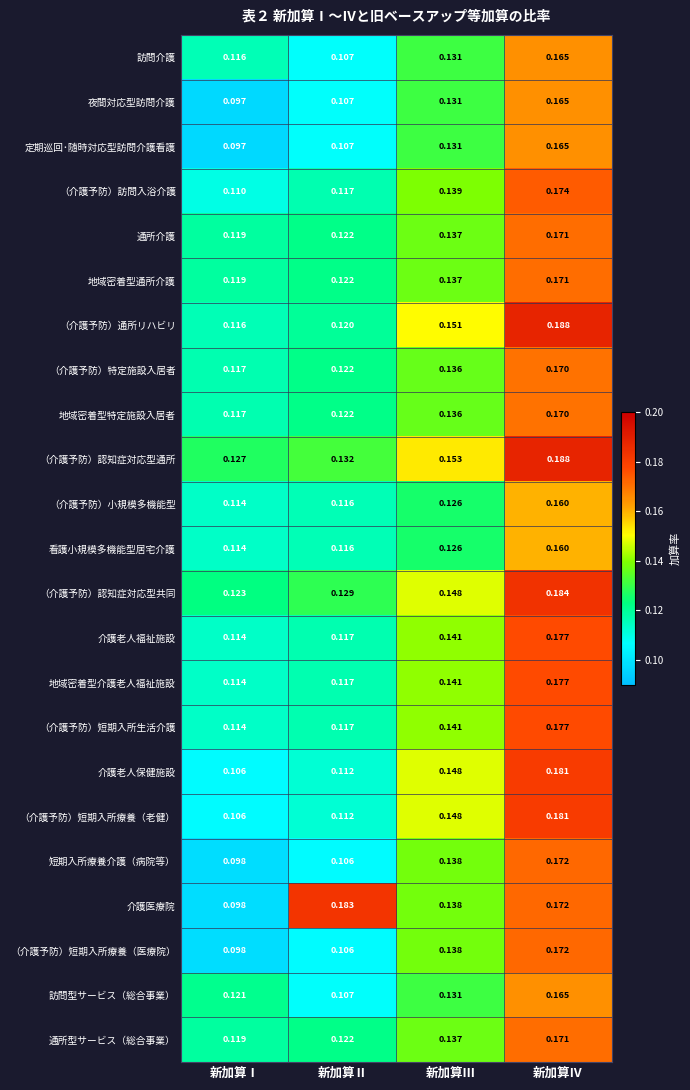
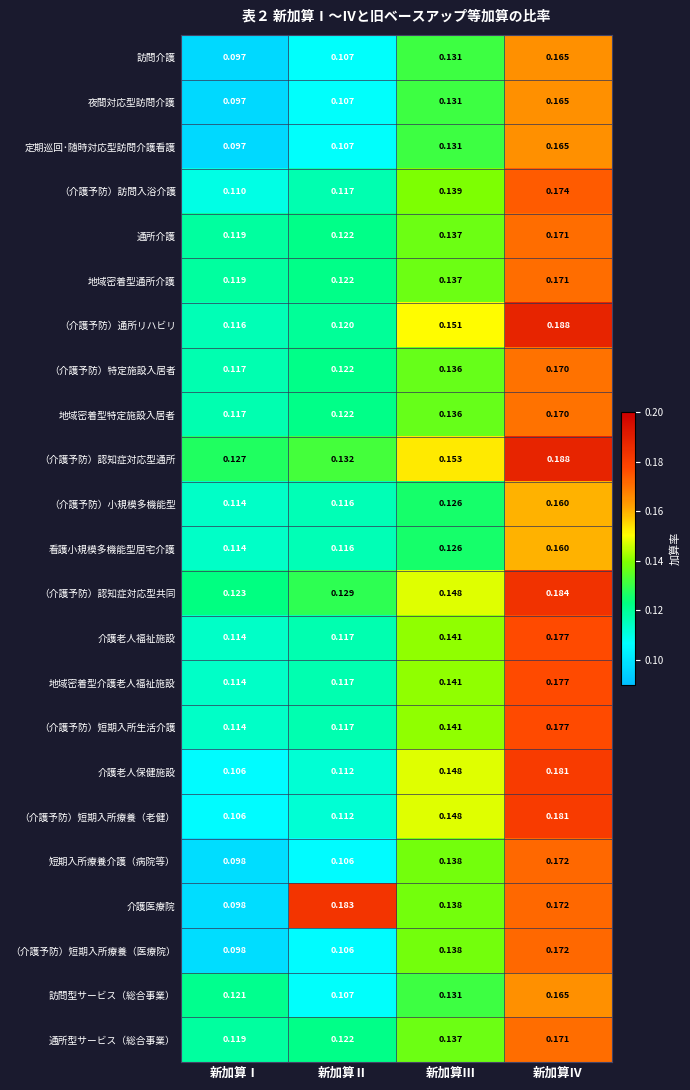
  {
    "訪問介護": {
-     "新加算Ⅰ": 0.116,
+     "新加算Ⅰ": 0.097,
      "新加算Ⅱ": 0.107,
      "新加算Ⅲ": 0.131,
      "新加算Ⅳ": 0.165
    },
    "夜間対応型訪問介護": {
      "新加算Ⅰ": 0.097,
      "新加算Ⅱ": 0.107,
      "新加算Ⅲ": 0.131,
      "新加算Ⅳ": 0.165
    },
    "定期巡回･随時対応型訪問介護看護": {
      "新加算Ⅰ": 0.097,
      "新加算Ⅱ": 0.107,
      "新加算Ⅲ": 0.131,
      "新加算Ⅳ": 0.165
    },
    "（介護予防）訪問入浴介護": {
      "新加算Ⅰ": 0.110,
      "新加算Ⅱ": 0.117,
      "新加算Ⅲ": 0.139,
      "新加算Ⅳ": 0.174
    },
    "通所介護": {
      "新加算Ⅰ": 0.119,
      "新加算Ⅱ": 0.122,
      "新加算Ⅲ": 0.137,
      "新加算Ⅳ": 0.171
    },
    "地域密着型通所介護": {
      "新加算Ⅰ": 0.119,
      "新加算Ⅱ": 0.122,
      "新加算Ⅲ": 0.137,
      "新加算Ⅳ": 0.171
    },
    "（介護予防）通所リハビリ": {
      "新加算Ⅰ": 0.116,
      "新加算Ⅱ": 0.120,
      "新加算Ⅲ": 0.151,
      "新加算Ⅳ": 0.188
    },
    "（介護予防）特定施設入居者": {
      "新加算Ⅰ": 0.117,
      "新加算Ⅱ": 0.122,
      "新加算Ⅲ": 0.136,
      "新加算Ⅳ": 0.170
    },
    "地域密着型特定施設入居者": {
      "新加算Ⅰ": 0.117,
      "新加算Ⅱ": 0.122,
      "新加算Ⅲ": 0.136,
      "新加算Ⅳ": 0.170
    },
    "（介護予防）認知症対応型通所": {
      "新加算Ⅰ": 0.127,
      "新加算Ⅱ": 0.132,
      "新加算Ⅲ": 0.153,
      "新加算Ⅳ": 0.188
    },
    "（介護予防）小規模多機能型": {
      "新加算Ⅰ": 0.114,
      "新加算Ⅱ": 0.116,
      "新加算Ⅲ": 0.126,
      "新加算Ⅳ": 0.160
    },
    "看護小規模多機能型居宅介護": {
      "新加算Ⅰ": 0.114,
      "新加算Ⅱ": 0.116,
      "新加算Ⅲ": 0.126,
      "新加算Ⅳ": 0.160
    },
    "（介護予防）認知症対応型共同": {
      "新加算Ⅰ": 0.123,
      "新加算Ⅱ": 0.129,
      "新加算Ⅲ": 0.148,
      "新加算Ⅳ": 0.184
    },
    "介護老人福祉施設": {
      "新加算Ⅰ": 0.114,
      "新加算Ⅱ": 0.117,
      "新加算Ⅲ": 0.141,
      "新加算Ⅳ": 0.177
    },
    "地域密着型介護老人福祉施設": {
      "新加算Ⅰ": 0.114,
      "新加算Ⅱ": 0.117,
      "新加算Ⅲ": 0.141,
      "新加算Ⅳ": 0.177
    },
    "（介護予防）短期入所生活介護": {
      "新加算Ⅰ": 0.114,
      "新加算Ⅱ": 0.117,
      "新加算Ⅲ": 0.141,
      "新加算Ⅳ": 0.177
    },
    "介護老人保健施設": {
      "新加算Ⅰ": 0.106,
      "新加算Ⅱ": 0.112,
      "新加算Ⅲ": 0.148,
      "新加算Ⅳ": 0.181
    },
    "（介護予防）短期入所療養（老健）": {
      "新加算Ⅰ": 0.106,
      "新加算Ⅱ": 0.112,
      "新加算Ⅲ": 0.148,
      "新加算Ⅳ": 0.181
    },
    "短期入所療養介護（病院等）": {
      "新加算Ⅰ": 0.098,
      "新加算Ⅱ": 0.106,
      "新加算Ⅲ": 0.138,
      "新加算Ⅳ": 0.172
    },
    "介護医療院": {
      "新加算Ⅰ": 0.098,
      "新加算Ⅱ": 0.183,
      "新加算Ⅲ": 0.138,
      "新加算Ⅳ": 0.172
    },
    "（介護予防）短期入所療養（医療院）": {
      "新加算Ⅰ": 0.098,
      "新加算Ⅱ": 0.106,
      "新加算Ⅲ": 0.138,
      "新加算Ⅳ": 0.172
    },
    "訪問型サービス（総合事業）": {
      "新加算Ⅰ": 0.121,
      "新加算Ⅱ": 0.107,
      "新加算Ⅲ": 0.131,
      "新加算Ⅳ": 0.165
    },
    "通所型サービス（総合事業）": {
      "新加算Ⅰ": 0.119,
      "新加算Ⅱ": 0.122,
      "新加算Ⅲ": 0.137,
      "新加算Ⅳ": 0.171
    }
  }
